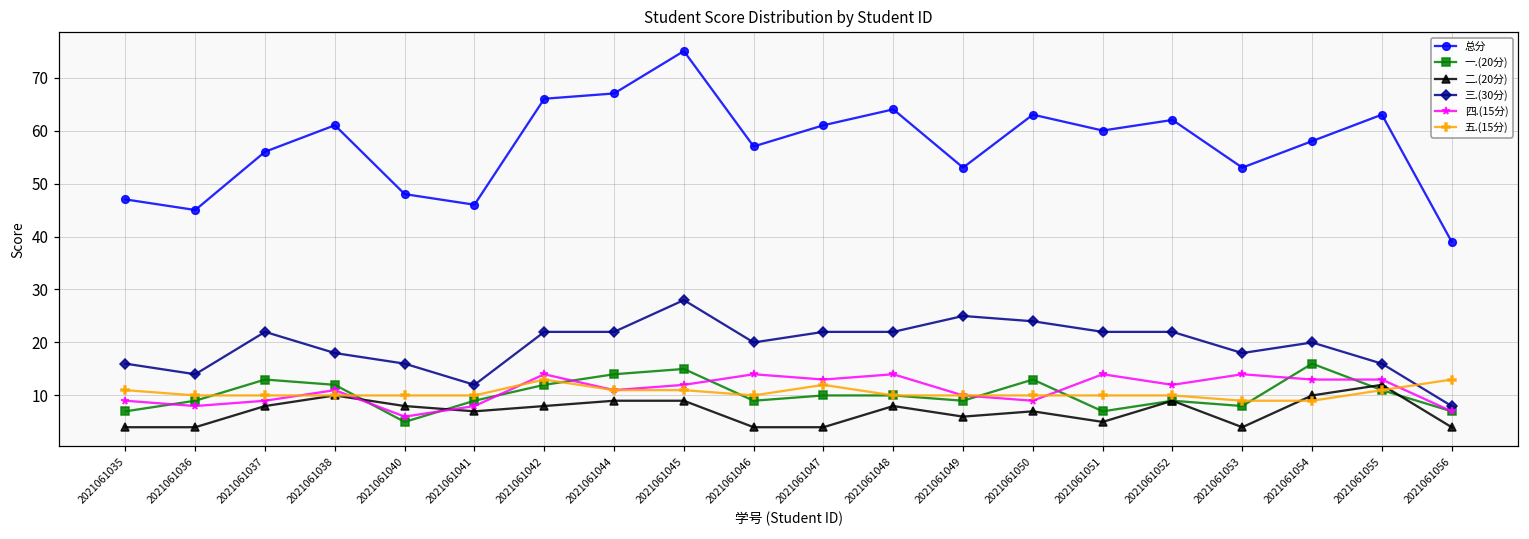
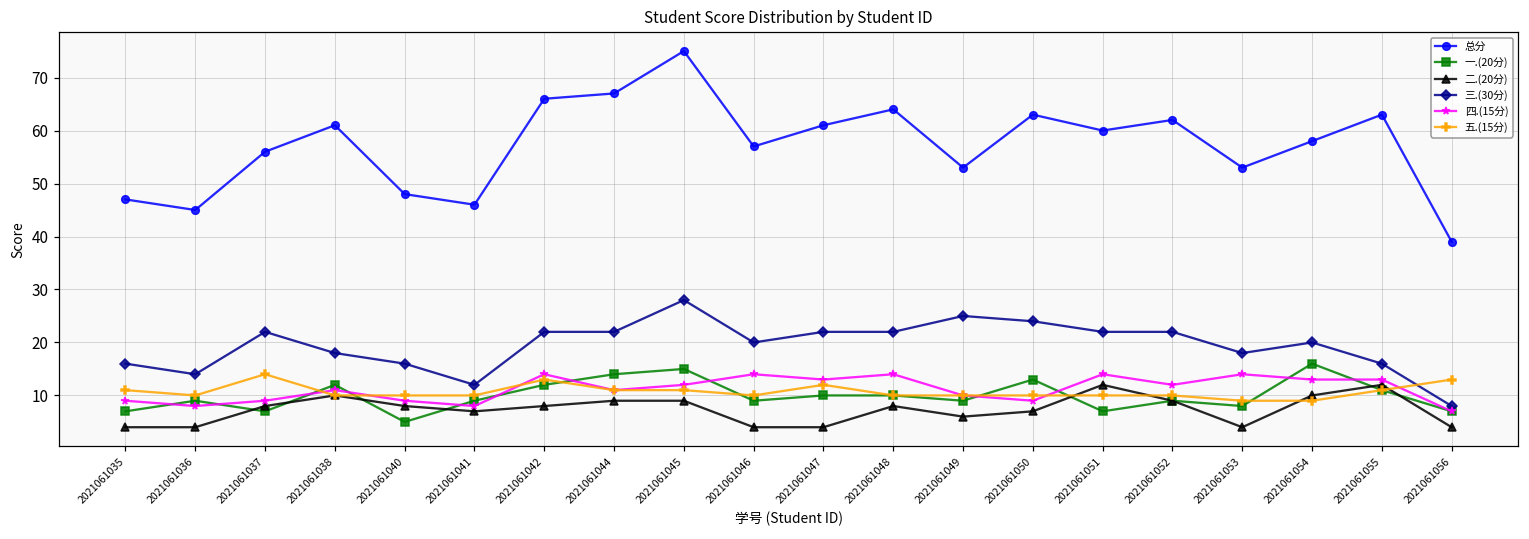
  {
    "总分": {
      "2021061035": 47,
      "2021061036": 45,
      "2021061037": 56,
      "2021061038": 61,
      "2021061040": 48,
      "2021061041": 46,
      "2021061042": 66,
      "2021061044": 67,
      "2021061045": 75,
      "2021061046": 57,
      "2021061047": 61,
      "2021061048": 64,
      "2021061049": 53,
      "2021061050": 63,
      "2021061051": 60,
      "2021061052": 62,
      "2021061053": 53,
      "2021061054": 58,
      "2021061055": 63,
      "2021061056": 39
    },
    "一.(20分)": {
      "2021061035": 7,
      "2021061036": 9,
-     "2021061037": 13,
+     "2021061037": 7,
      "2021061038": 12,
      "2021061040": 5,
      "2021061041": 9,
      "2021061042": 12,
      "2021061044": 14,
      "2021061045": 15,
      "2021061046": 9,
      "2021061047": 10,
      "2021061049": 9,
      "2021061050": 13,
      "2021061051": 7,
      "2021061053": 8,
      "2021061054": 16
    },
    "二.(20分)": {
      "2021061035": 4,
      "2021061036": 4,
      "2021061037": 8,
      "2021061040": 8,
      "2021061041": 7,
      "2021061042": 8,
      "2021061044": 9,
      "2021061045": 9,
      "2021061046": 4,
      "2021061047": 4,
      "2021061048": 8,
      "2021061049": 6,
      "2021061050": 7,
-     "2021061051": 5,
+     "2021061051": 12,
      "2021061053": 4,
      "2021061054": 10,
      "2021061055": 12,
      "2021061056": 4
    },
    "三.(30分)": {
      "2021061035": 16,
      "2021061036": 14,
      "2021061037": 22,
      "2021061038": 18,
      "2021061040": 16,
      "2021061041": 12,
      "2021061042": 22,
      "2021061044": 22,
      "2021061045": 28,
      "2021061046": 20,
      "2021061047": 22,
      "2021061048": 22,
      "2021061049": 25,
      "2021061050": 24,
      "2021061051": 22,
      "2021061052": 22,
      "2021061053": 18,
      "2021061054": 20,
      "2021061055": 16,
      "2021061056": 8
    },
    "四.(15分)": {
      "2021061035": 9,
      "2021061036": 8,
      "2021061037": 9,
      "2021061038": 11,
-     "2021061040": 6,
+     "2021061040": 9,
      "2021061041": 8,
      "2021061042": 14,
      "2021061045": 12,
      "2021061046": 14,
      "2021061047": 13,
      "2021061048": 14,
      "2021061050": 9,
      "2021061051": 14,
      "2021061052": 12,
      "2021061053": 14,
      "2021061054": 13,
      "2021061055": 13
    },
    "五.(15分)": {
      "2021061035": 11,
      "2021061036": 10,
-     "2021061037": 10,
+     "2021061037": 14,
      "2021061040": 10,
      "2021061041": 10,
      "2021061042": 13,
      "2021061045": 11,
      "2021061046": 10,
      "2021061047": 12,
      "2021061050": 10,
      "2021061051": 10,
      "2021061052": 10,
      "2021061053": 9,
      "2021061054": 9,
      "2021061056": 13
    }
  }
